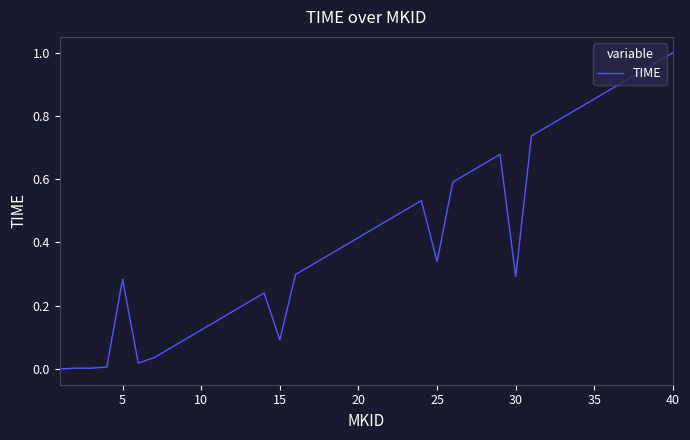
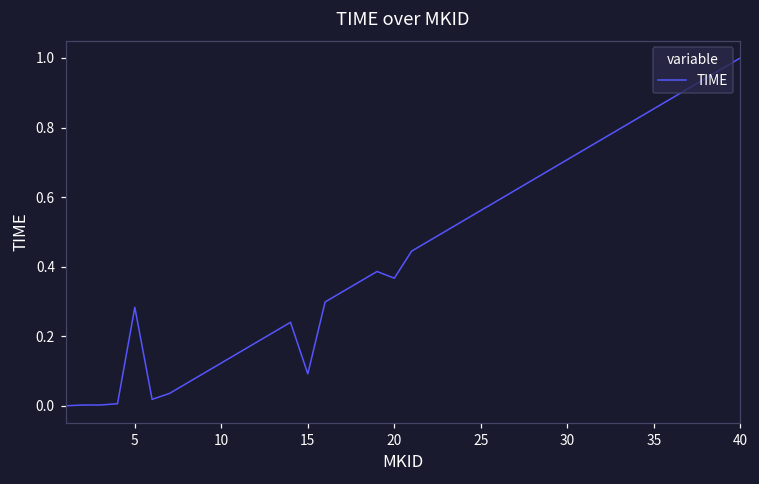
  {
    "5": 0.28,
    "10": 0.12,
    "15": 0.09,
-   "20": 0.42,
-   "25": 0.34,
-   "30": 0.29,
+   "20": 0.37,
+   "25": 0.56,
+   "30": 0.71,
    "35": 0.85,
    "40": 1.00
  }
